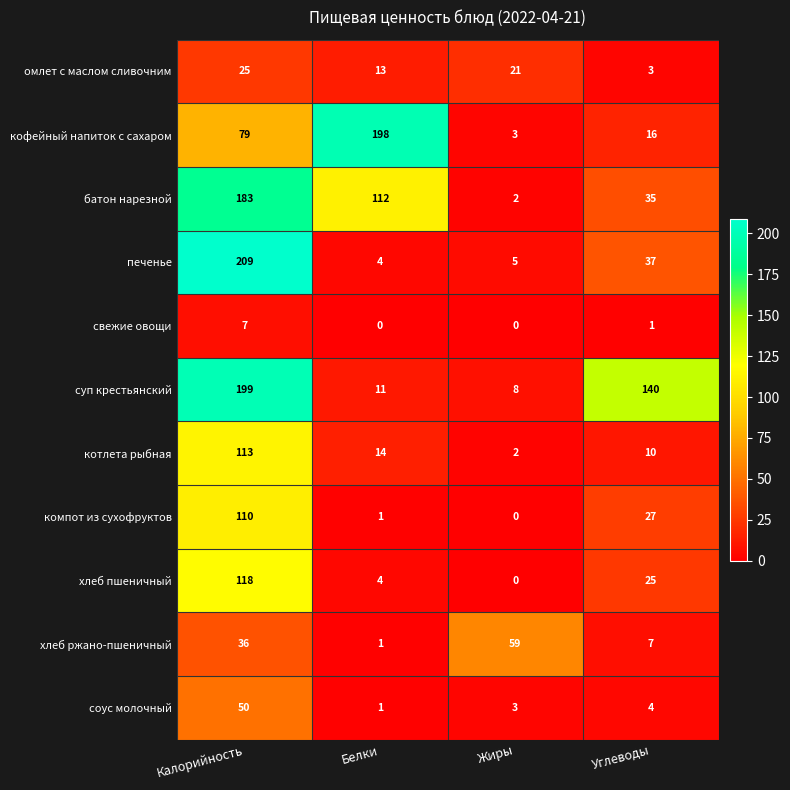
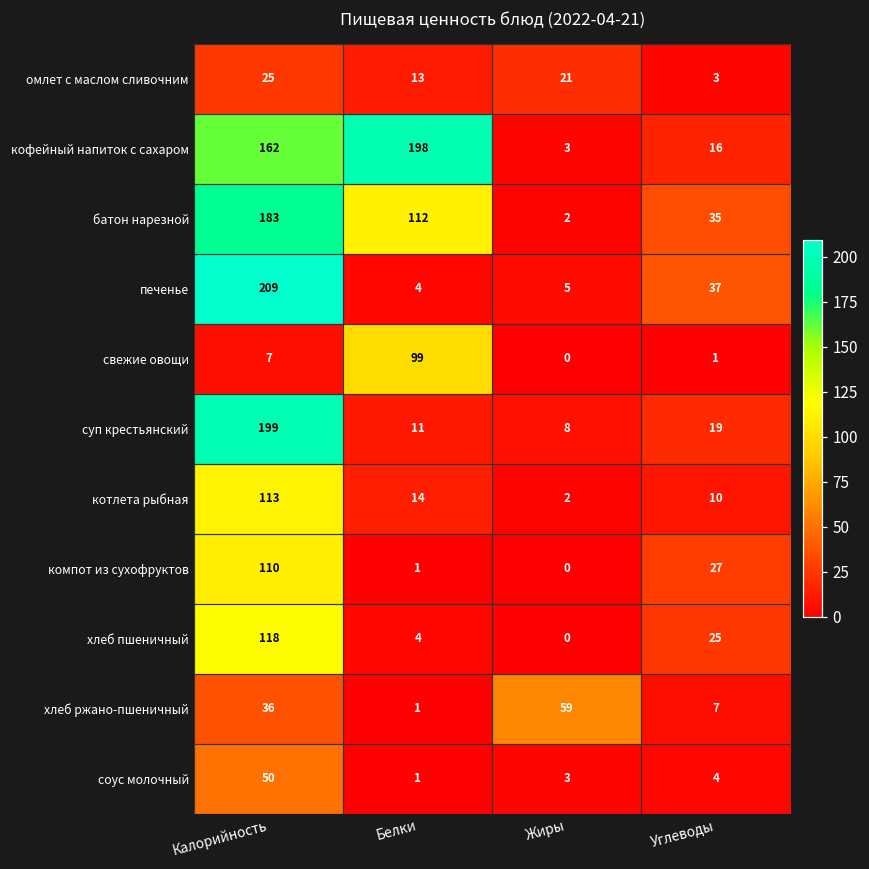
  {
    "омлет с маслом сливочним": {
      "Калорийность": 25,
      "Белки": 13,
      "Жиры": 21,
      "Углеводы": 3
    },
    "кофейный напиток с сахаром": {
-     "Калорийность": 79,
+     "Калорийность": 162,
      "Белки": 198,
      "Жиры": 3,
      "Углеводы": 16
    },
    "батон нарезной": {
      "Калорийность": 183,
      "Белки": 112,
      "Жиры": 2,
      "Углеводы": 35
    },
    "печенье": {
      "Калорийность": 209,
      "Белки": 4,
      "Жиры": 5,
      "Углеводы": 37
    },
    "свежие овощи": {
      "Калорийность": 7,
-     "Белки": 0,
+     "Белки": 99,
      "Жиры": 0,
      "Углеводы": 1
    },
    "суп крестьянский": {
      "Калорийность": 199,
      "Белки": 11,
      "Жиры": 8,
-     "Углеводы": 140
+     "Углеводы": 19
    },
    "котлета рыбная": {
      "Калорийность": 113,
      "Белки": 14,
      "Жиры": 2,
      "Углеводы": 10
    },
    "компот из сухофруктов": {
      "Калорийность": 110,
      "Белки": 1,
      "Жиры": 0,
      "Углеводы": 27
    },
    "хлеб пшеничный": {
      "Калорийность": 118,
      "Белки": 4,
      "Жиры": 0,
      "Углеводы": 25
    },
    "хлеб ржано-пшеничный": {
      "Калорийность": 36,
      "Белки": 1,
      "Жиры": 59,
      "Углеводы": 7
    },
    "соус молочный": {
      "Калорийность": 50,
      "Белки": 1,
      "Жиры": 3,
      "Углеводы": 4
    }
  }
